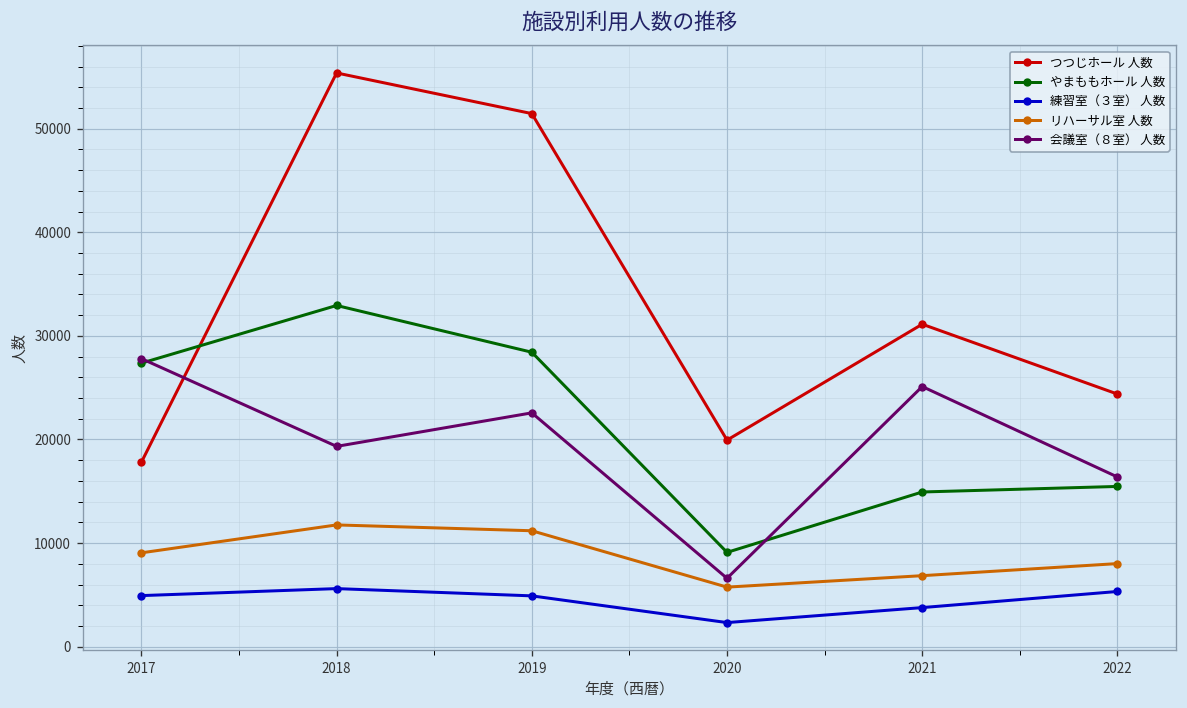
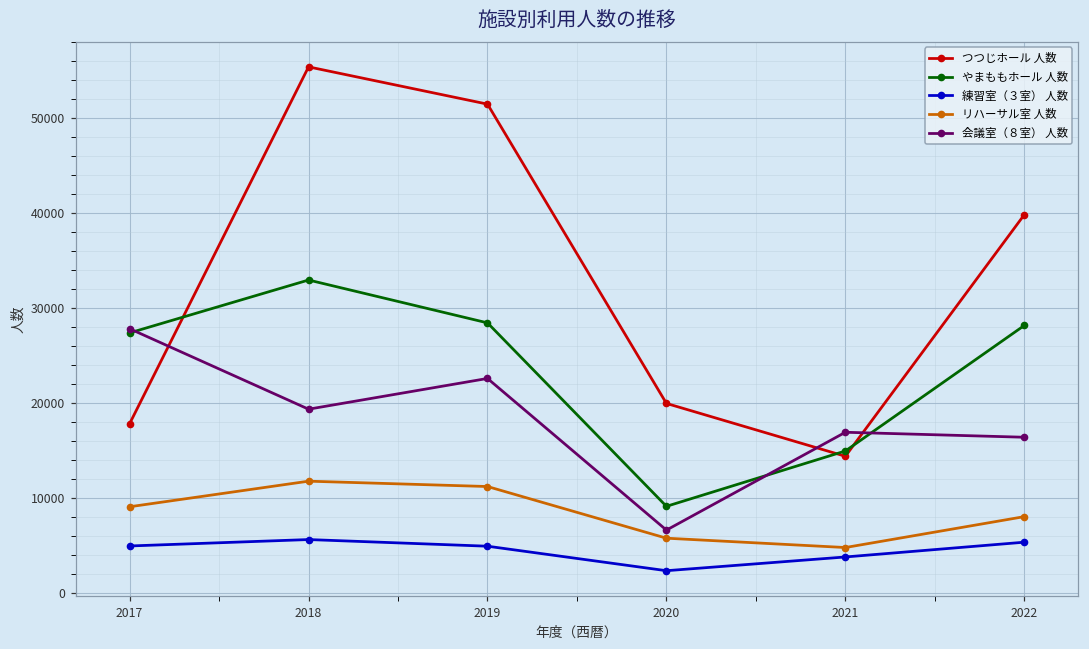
  {
    "つつじホール 人数": {
      "2017": 18000,
      "2018": 55000,
      "2019": 51000,
      "2020": 20000,
-     "2021": 31000,
-     "2022": 24000
+     "2021": 14000,
+     "2022": 40000
    },
    "やまももホール 人数": {
      "2017": 27000,
      "2018": 33000,
      "2019": 28000,
      "2020": 9000,
      "2021": 15000,
-     "2022": 15000
+     "2022": 28000
    },
    "練習室（３室） 人数": {
      "2017": 5000,
      "2018": 6000,
      "2019": 5000,
      "2020": 2000,
      "2021": 4000,
      "2022": 5000
    },
    "リハーサル室 人数": {
      "2017": 9000,
      "2018": 12000,
      "2019": 11000,
      "2020": 6000,
-     "2021": 7000,
+     "2021": 5000,
      "2022": 8000
    },
    "会議室（８室） 人数": {
      "2017": 28000,
      "2018": 19000,
      "2019": 23000,
      "2020": 7000,
-     "2021": 25000,
+     "2021": 17000,
      "2022": 16000
    }
  }
